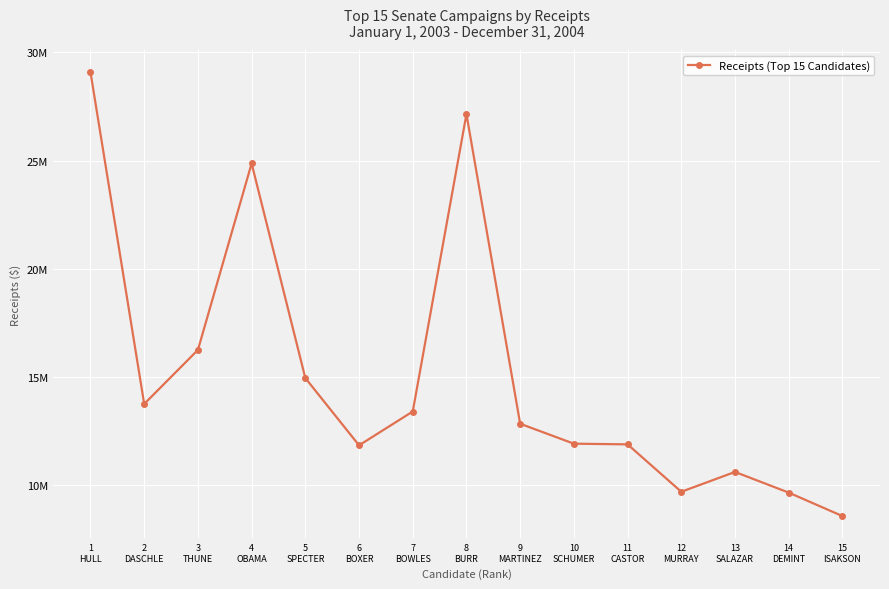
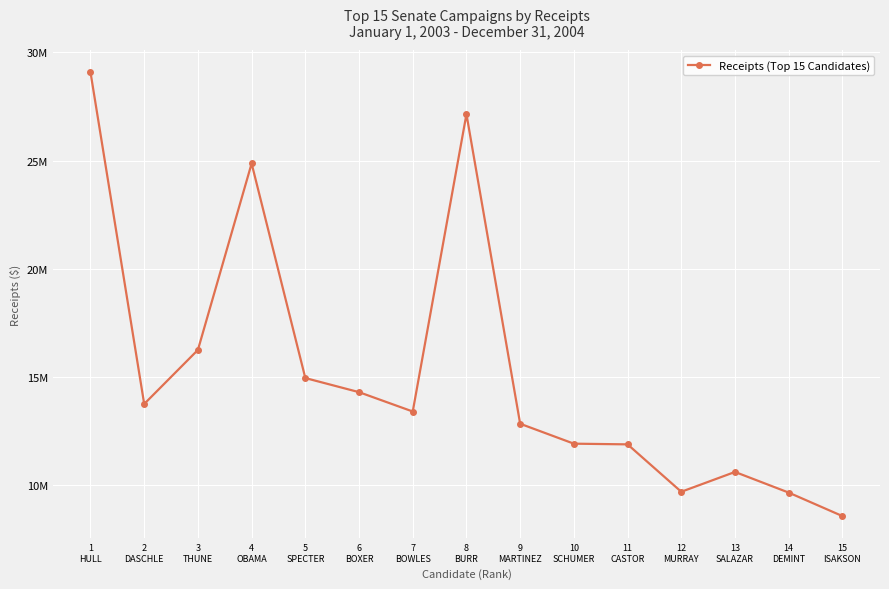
  {
    "1 HULL": 29100000,
    "2 DASCHLE": 13800000,
    "3 THUNE": 16300000,
    "4 OBAMA": 24900000,
    "5 SPECTER": 15000000,
-   "6 BOXER": 11800000,
+   "6 BOXER": 14300000,
    "7 BOWLES": 13400000,
    "8 BURR": 27100000,
    "9 MARTINEZ": 12800000,
    "10 SCHUMER": 11900000,
    "11 CASTOR": 11900000,
    "12 MURRAY": 9700000,
    "13 SALAZAR": 10600000,
    "14 DEMINT": 9700000,
    "15 ISAKSON": 8600000
  }
